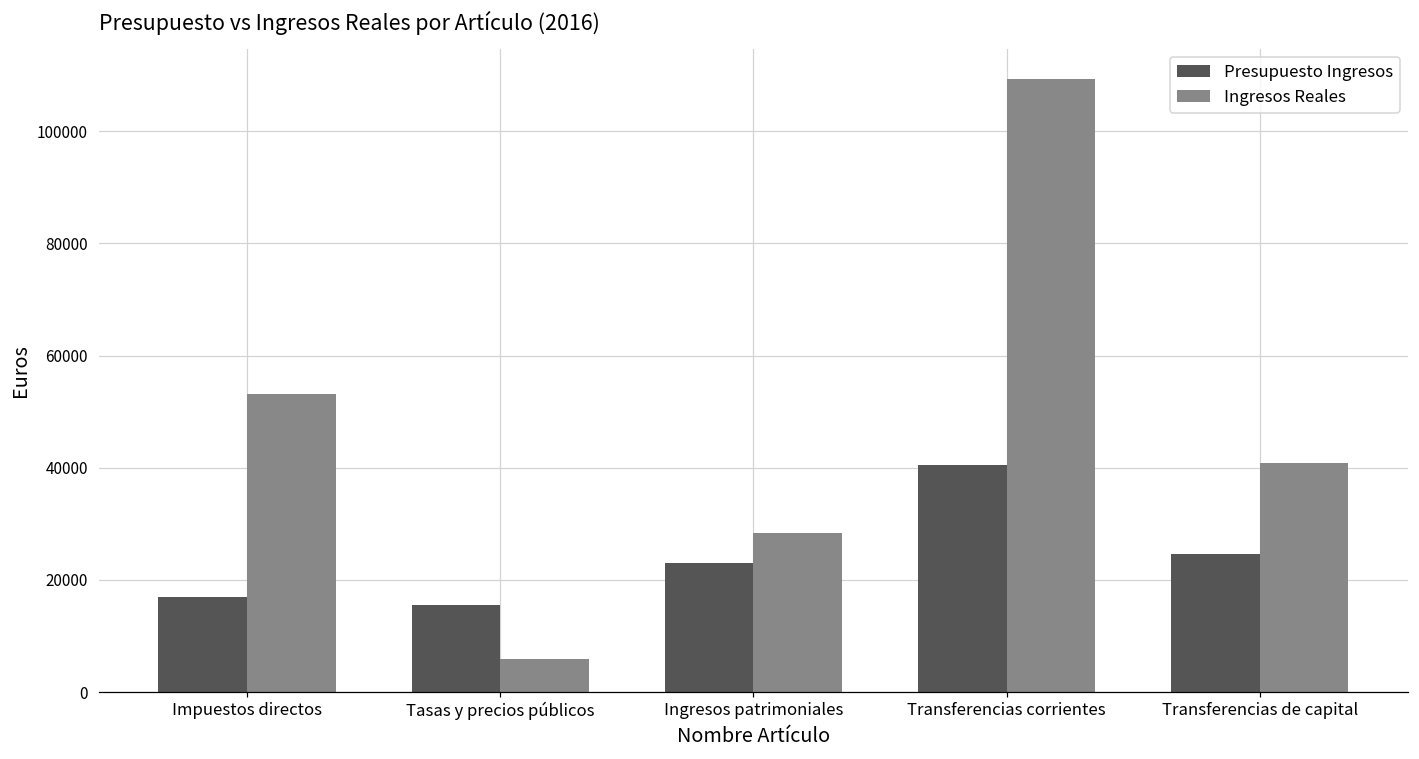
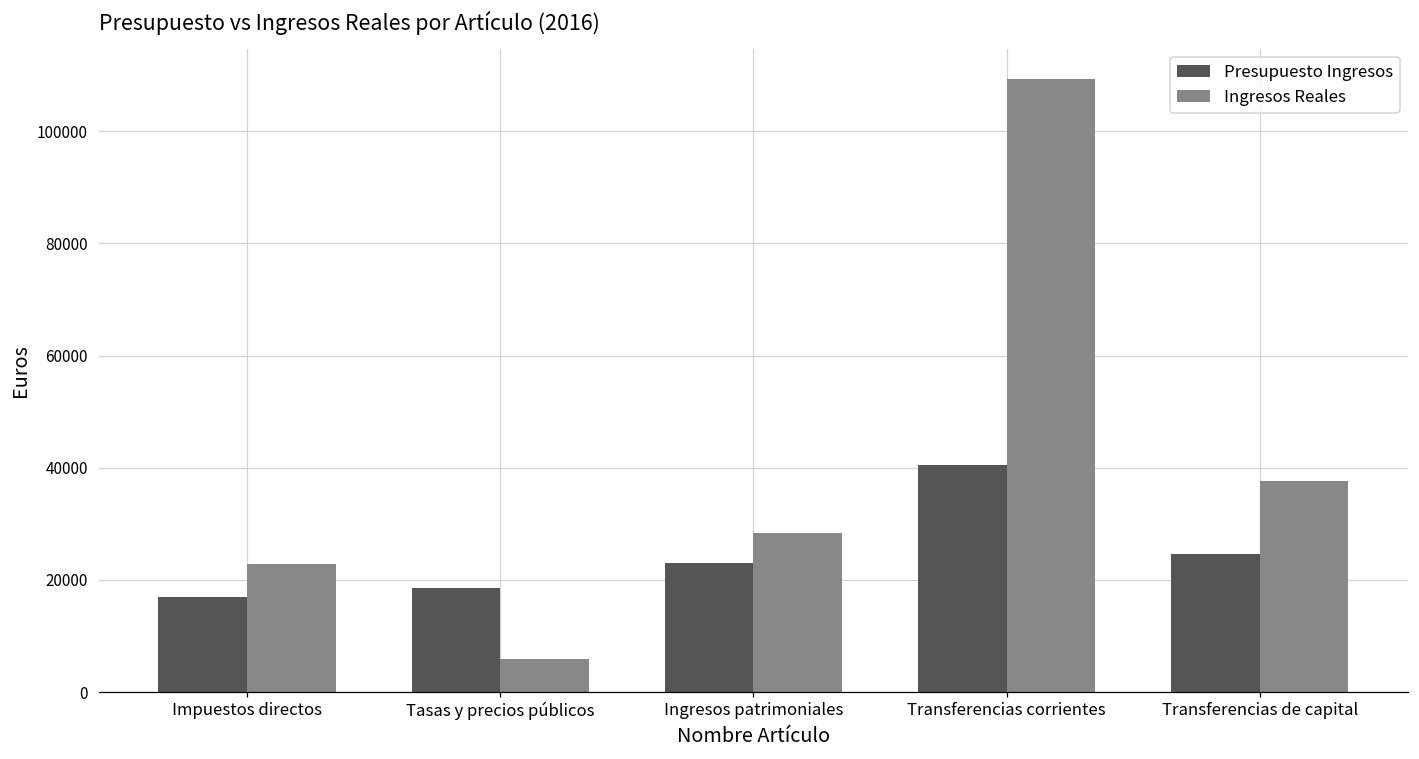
  {
    "Presupuesto Ingresos": {
      "Impuestos directos": 17000,
-     "Tasas y precios públicos": 16000,
+     "Tasas y precios públicos": 19000,
      "Ingresos patrimoniales": 23000,
      "Transferencias corrientes": 40000,
      "Transferencias de capital": 25000
    },
    "Ingresos Reales": {
-     "Impuestos directos": 53000,
+     "Impuestos directos": 23000,
      "Tasas y precios públicos": 6000,
      "Ingresos patrimoniales": 28000,
      "Transferencias corrientes": 109000,
-     "Transferencias de capital": 41000
+     "Transferencias de capital": 38000
    }
  }
